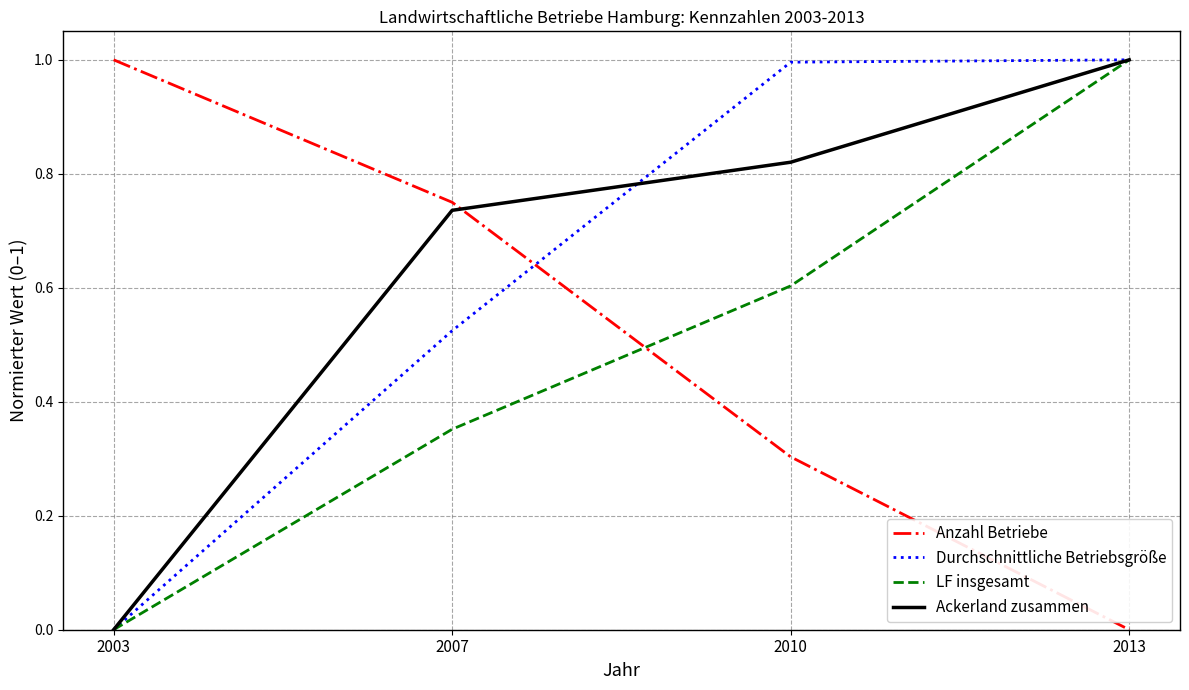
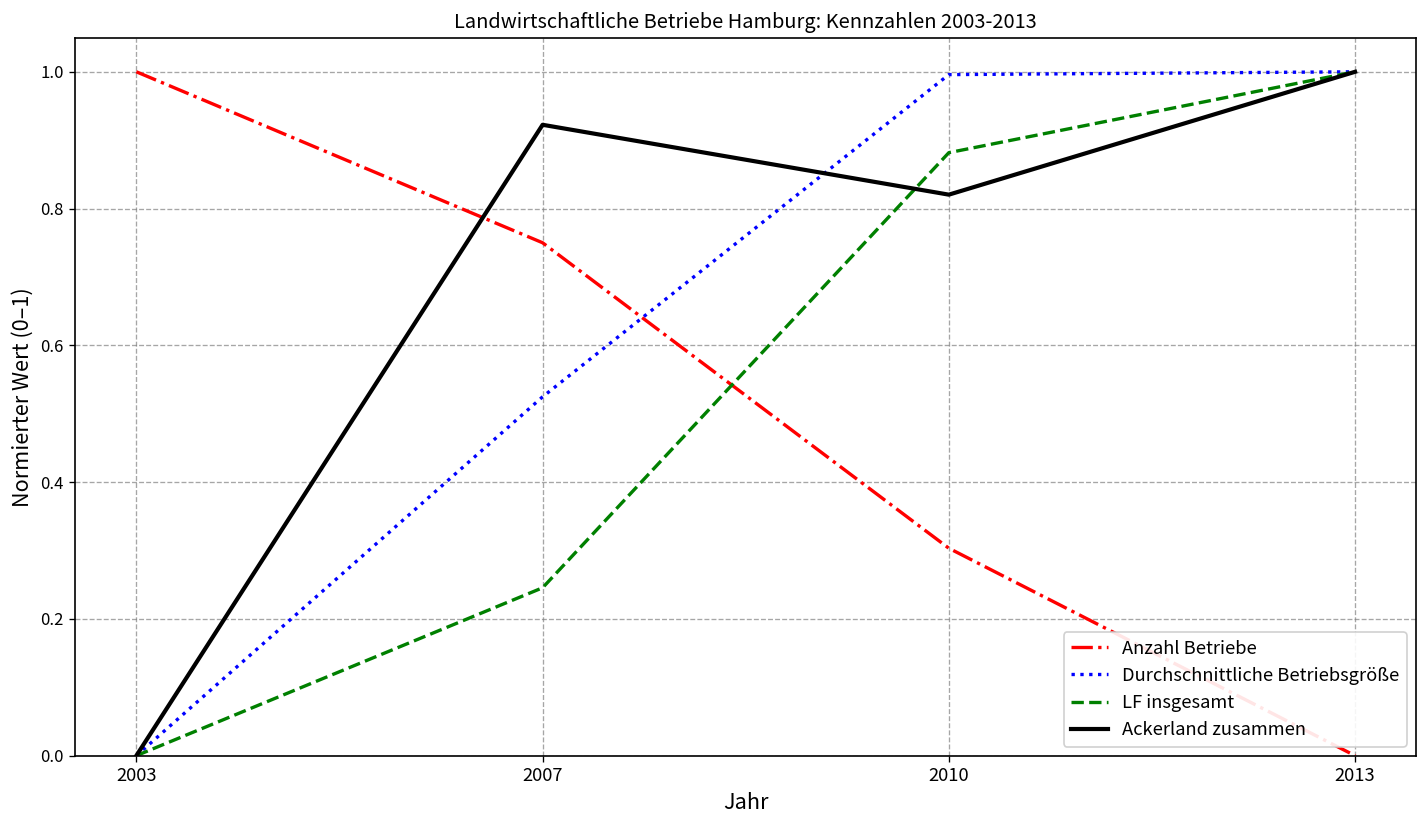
  {
    "Anzahl Betriebe": {
      "2003": 1.00,
      "2007": 0.75,
      "2010": 0.30,
      "2013": 0.00
    },
    "Durchschnittliche Betriebsgröße": {
      "2007": 0.52,
      "2010": 1.00
    },
    "LF insgesamt": {
-     "2007": 0.35,
-     "2010": 0.60
+     "2007": 0.25,
+     "2010": 0.88
    },
    "Ackerland zusammen": {
-     "2007": 0.74,
+     "2007": 0.92,
      "2010": 0.82
    }
  }
